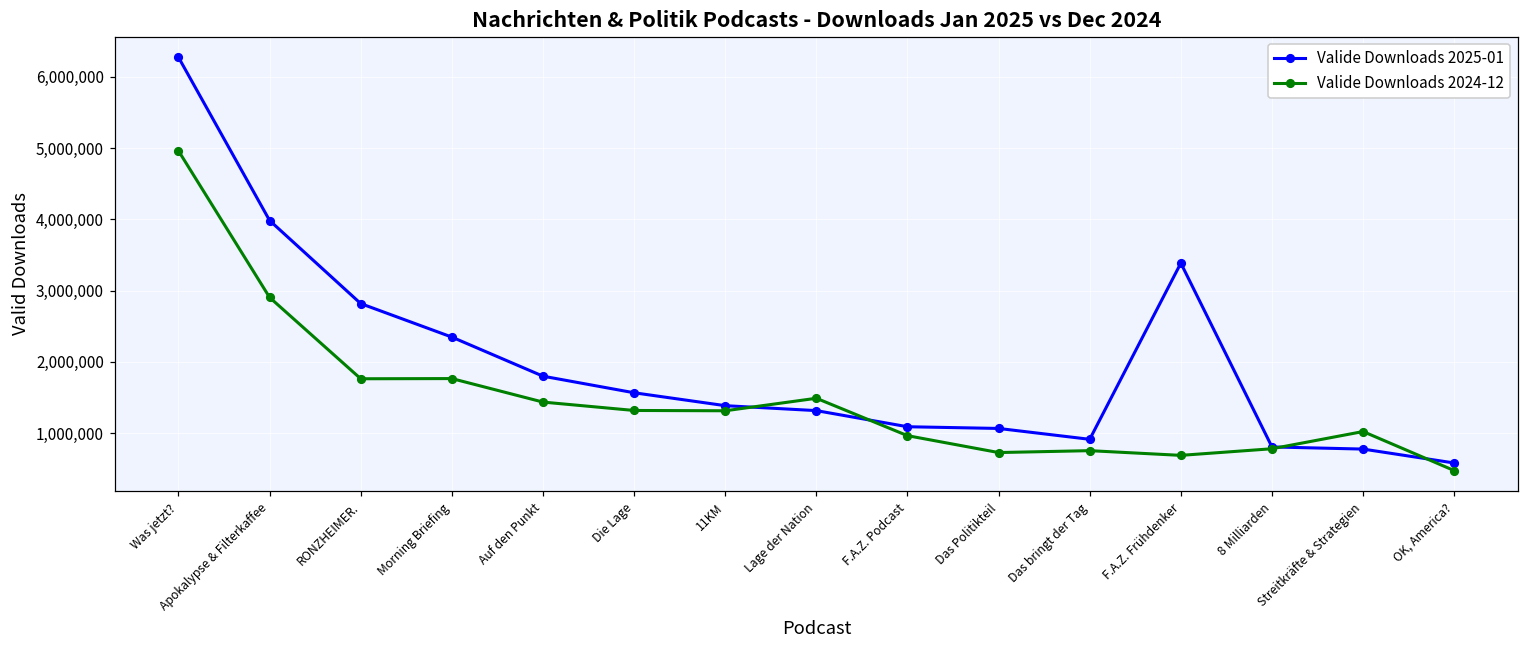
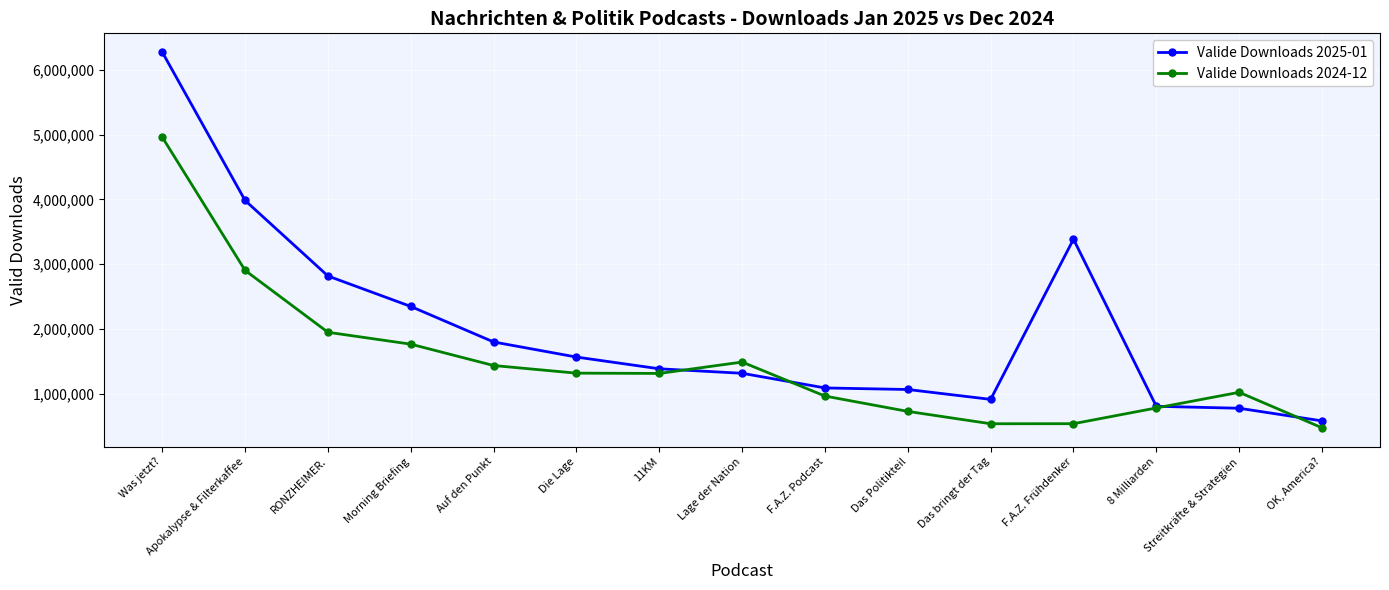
  {
    "Valide Downloads 2025-01": {
      "Was jetzt?": "6,300,000",
      "Apokalypse & Filterkaffee": "4,000,000",
      "RONZHEIMER.": "2,800,000",
      "Morning Briefing": "2,300,000",
      "Auf den Punkt": "1,800,000",
      "Die Lage": "1,600,000",
      "11KM": "1,400,000",
      "Lage der Nation": "1,300,000",
      "F.A.Z. Podcast": "1,100,000",
      "Das Politikteil": "1,100,000",
      "Das bringt der Tag": "900,000",
      "F.A.Z. Frühdenker": "3,400,000",
      "Streitkräfte & Strategien": "800,000",
      "OK, America?": "600,000"
    },
    "Valide Downloads 2024-12": {
      "Was jetzt?": "5,000,000",
      "Apokalypse & Filterkaffee": "2,900,000",
-     "RONZHEIMER.": "1,800,000",
+     "RONZHEIMER.": "1,900,000",
      "Morning Briefing": "1,800,000",
      "Auf den Punkt": "1,400,000",
      "Die Lage": "1,300,000",
      "11KM": "1,300,000",
      "Lage der Nation": "1,500,000",
      "F.A.Z. Podcast": "1,000,000",
      "Das Politikteil": "700,000",
-     "Das bringt der Tag": "800,000",
-     "F.A.Z. Frühdenker": "700,000",
+     "Das bringt der Tag": "500,000",
+     "F.A.Z. Frühdenker": "500,000",
      "Streitkräfte & Strategien": "1,000,000",
      "OK, America?": "500,000"
    }
  }
